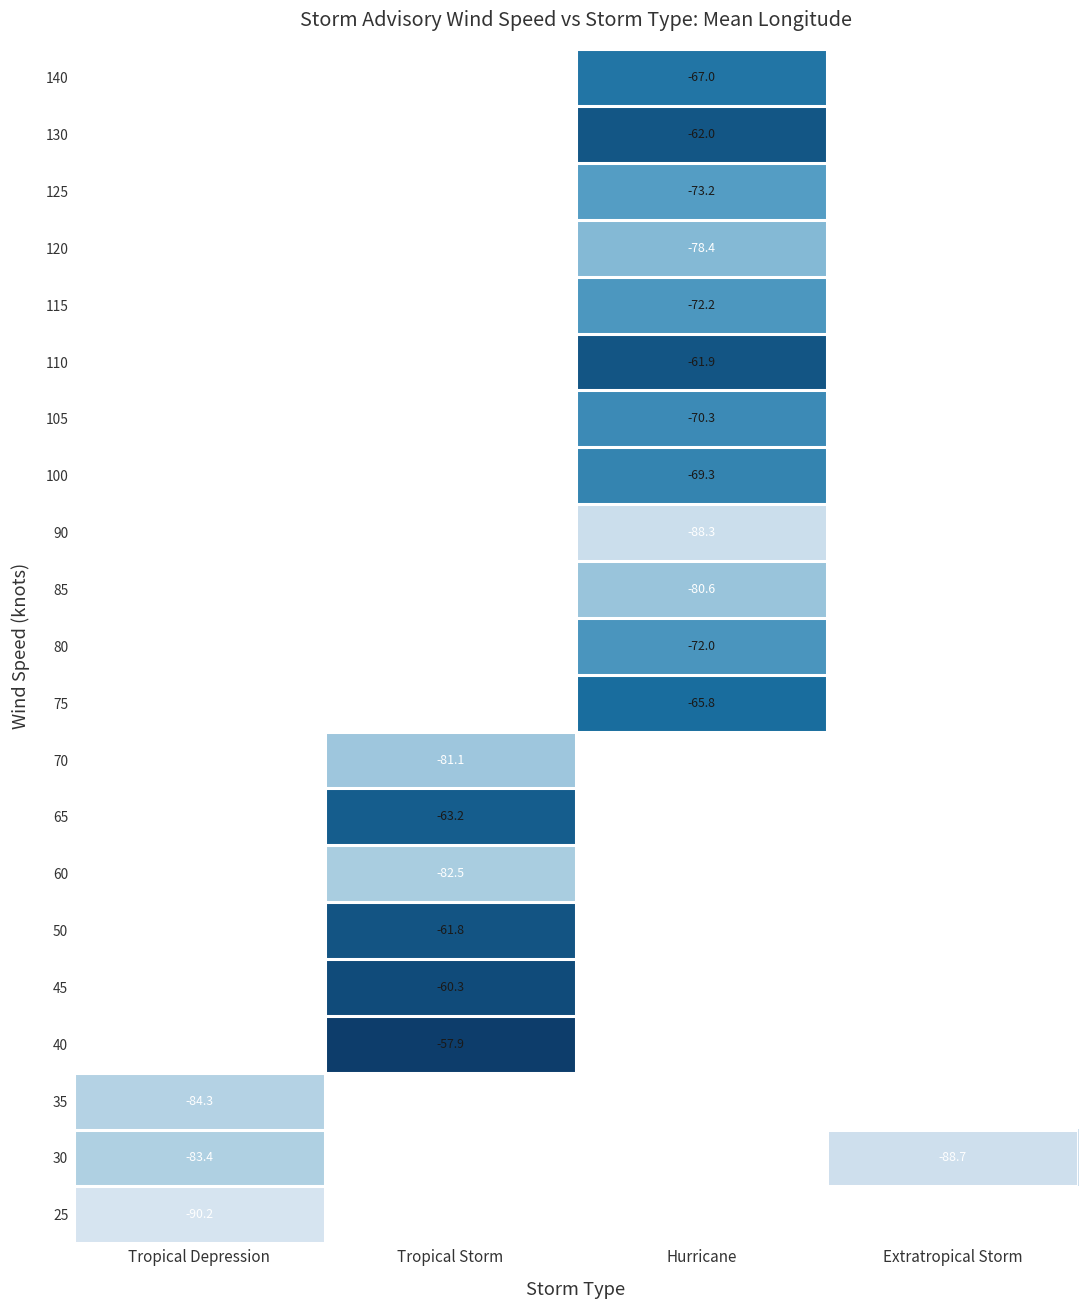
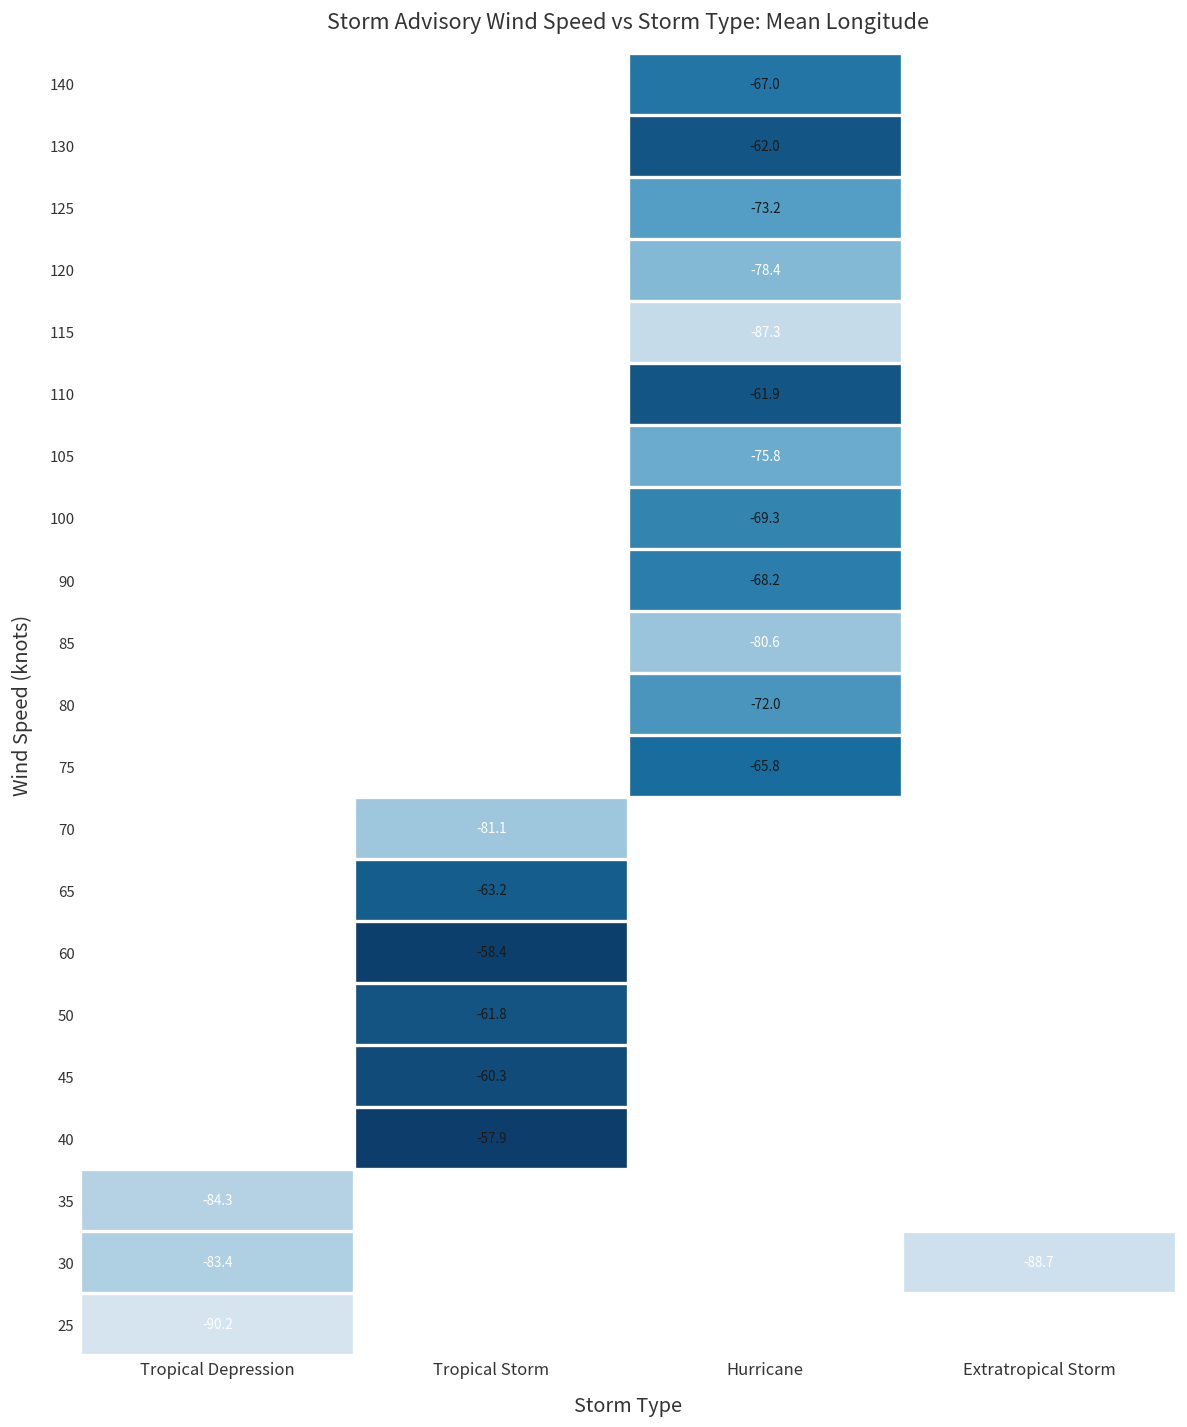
  {
    "140": {
      "Hurricane": -67.0
    },
    "130": {
      "Hurricane": -62.0
    },
    "125": {
      "Hurricane": -73.2
    },
    "120": {
      "Hurricane": -78.4
    },
    "115": {
-     "Hurricane": -72.2
+     "Hurricane": -87.3
    },
    "110": {
      "Hurricane": -61.9
    },
    "105": {
-     "Hurricane": -70.3
+     "Hurricane": -75.8
    },
    "100": {
      "Hurricane": -69.3
    },
    "90": {
-     "Hurricane": -88.3
+     "Hurricane": -68.2
    },
    "85": {
      "Hurricane": -80.6
    },
    "80": {
      "Hurricane": -72.0
    },
    "75": {
      "Hurricane": -65.8
    },
    "70": {
      "Tropical Storm": -81.1
    },
    "65": {
      "Tropical Storm": -63.2
    },
    "60": {
-     "Tropical Storm": -82.5
+     "Tropical Storm": -58.4
    },
    "50": {
      "Tropical Storm": -61.8
    },
    "45": {
      "Tropical Storm": -60.3
    },
    "40": {
      "Tropical Storm": -57.9
    },
    "35": {
      "Tropical Depression": -84.3
    },
    "30": {
      "Tropical Depression": -83.4,
      "Extratropical Storm": -88.7
    }
  }
